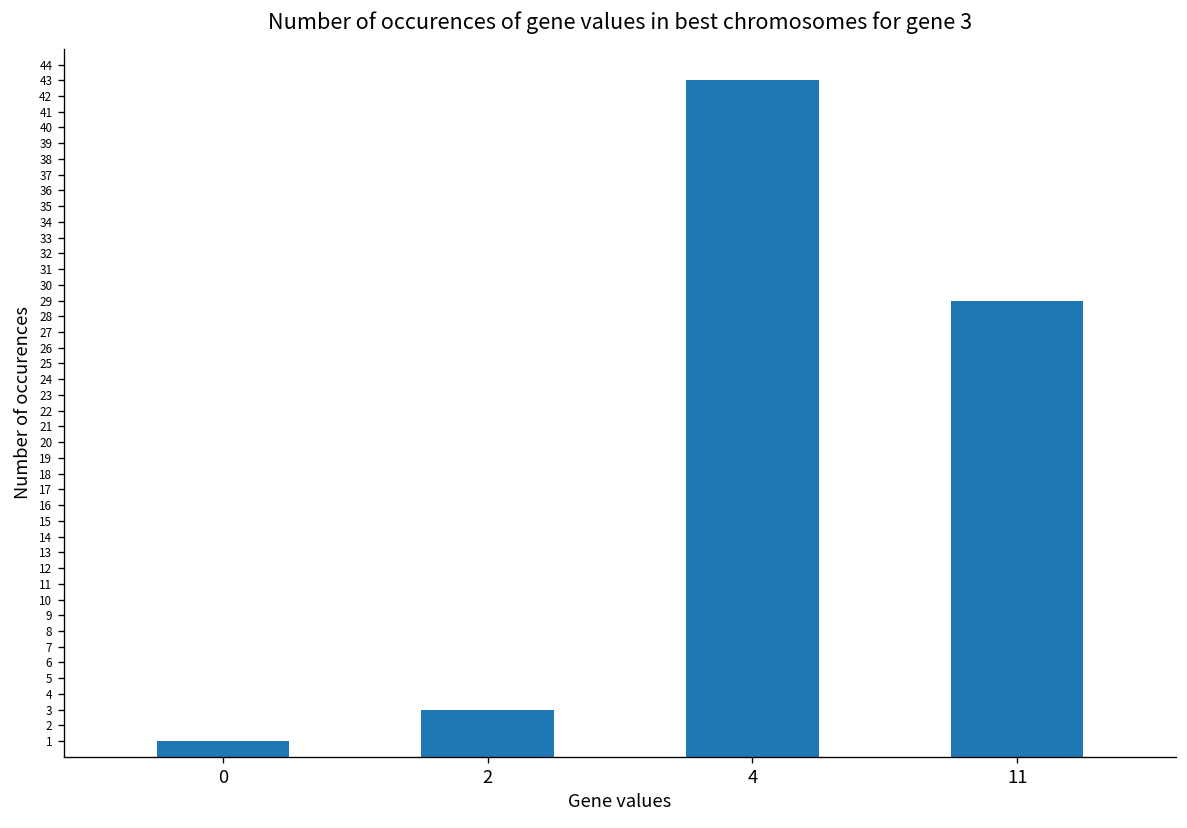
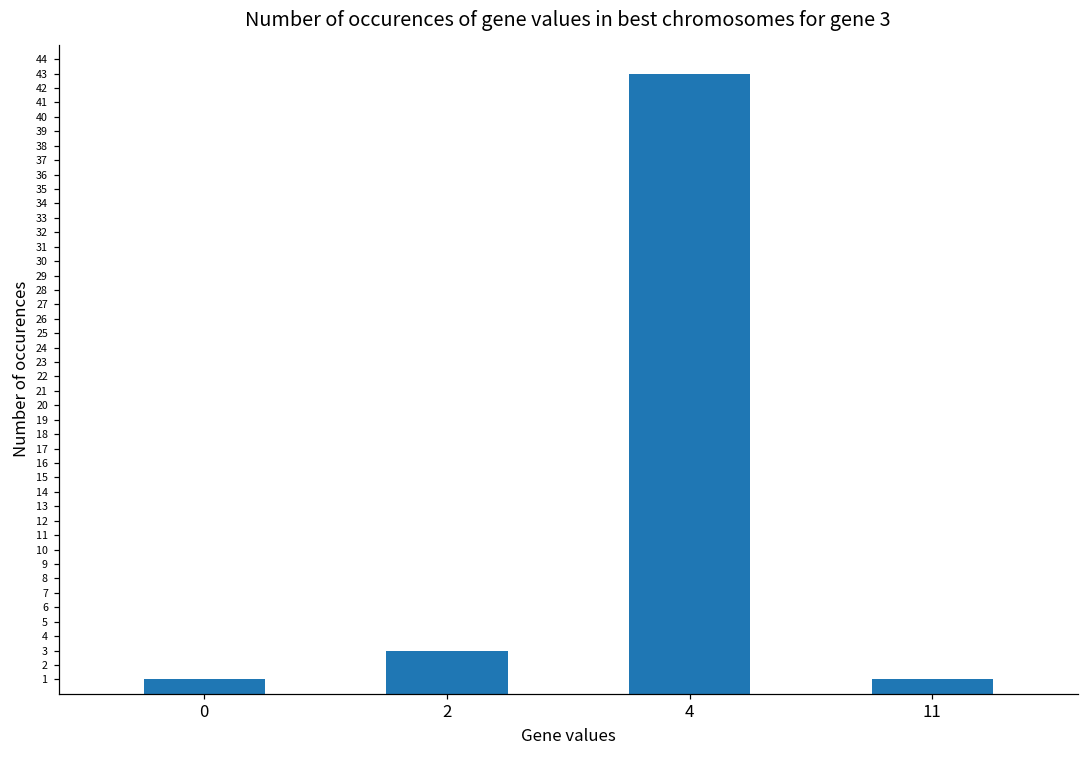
  {
    "0": 1,
    "2": 3,
    "4": 43,
-   "11": 29
+   "11": 1
  }
